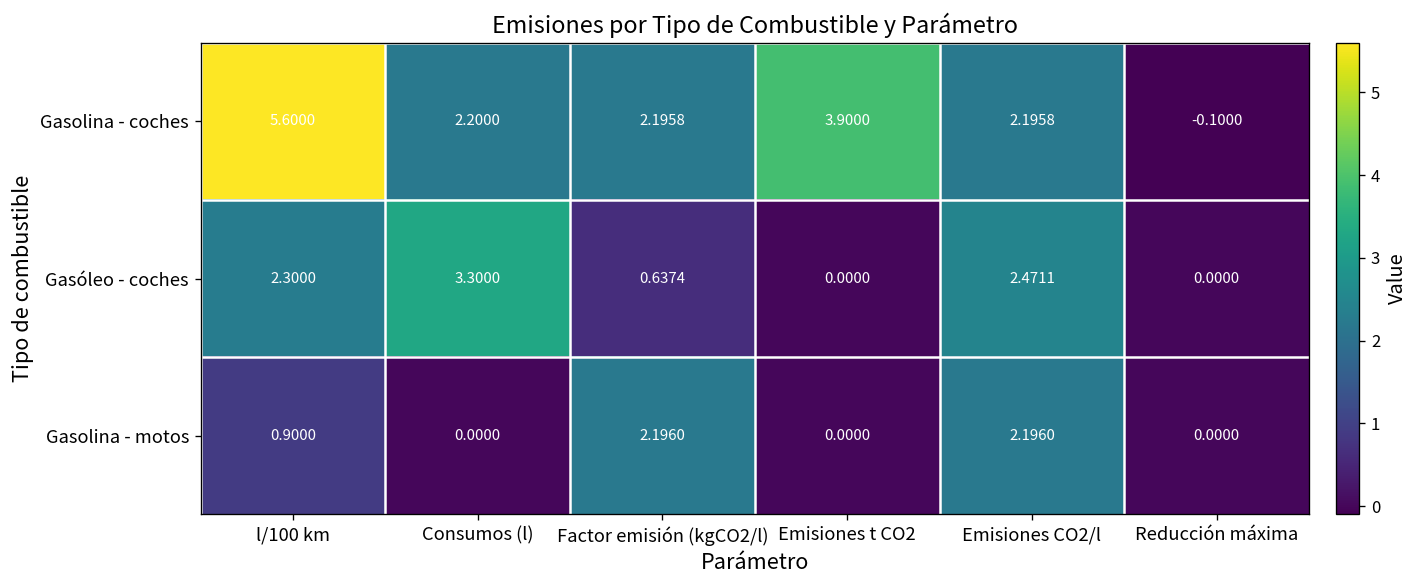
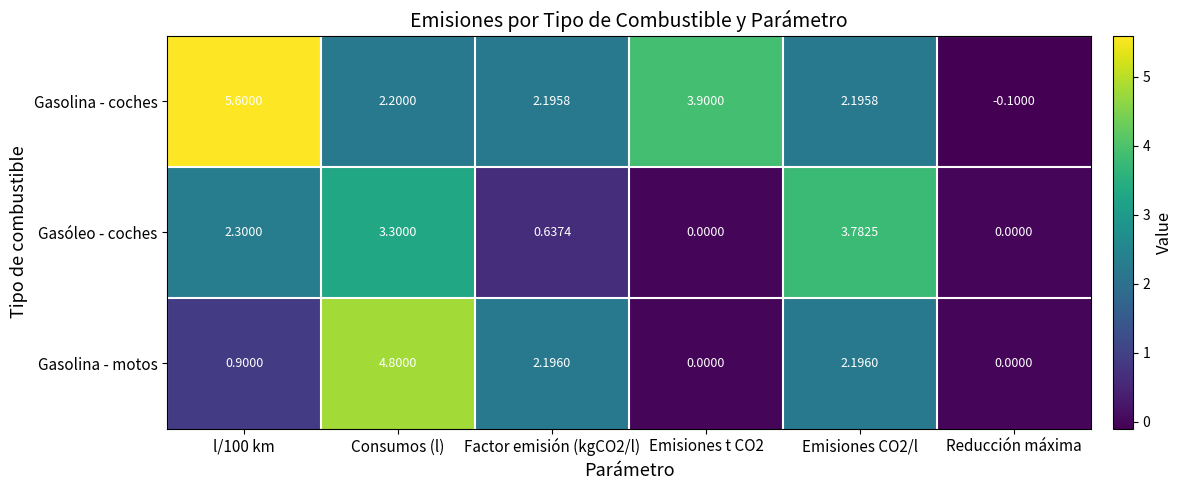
  {
    "Gasolina - coches": {
      "l/100 km": 5.6000,
      "Consumos (l)": 2.2000,
      "Factor emisión (kgCO2/l)": 2.1958,
      "Emisiones t CO2": 3.9000,
      "Emisiones CO2/l": 2.1958,
      "Reducción máxima": -0.1000
    },
    "Gasóleo - coches": {
      "l/100 km": 2.3000,
      "Consumos (l)": 3.3000,
      "Factor emisión (kgCO2/l)": 0.6374,
      "Emisiones t CO2": 0.0000,
-     "Emisiones CO2/l": 2.4711,
+     "Emisiones CO2/l": 3.7825,
      "Reducción máxima": 0.0000
    },
    "Gasolina - motos": {
      "l/100 km": 0.9000,
-     "Consumos (l)": 0.0000,
+     "Consumos (l)": 4.8000,
      "Factor emisión (kgCO2/l)": 2.1960,
      "Emisiones t CO2": 0.0000,
      "Emisiones CO2/l": 2.1960,
      "Reducción máxima": 0.0000
    }
  }
